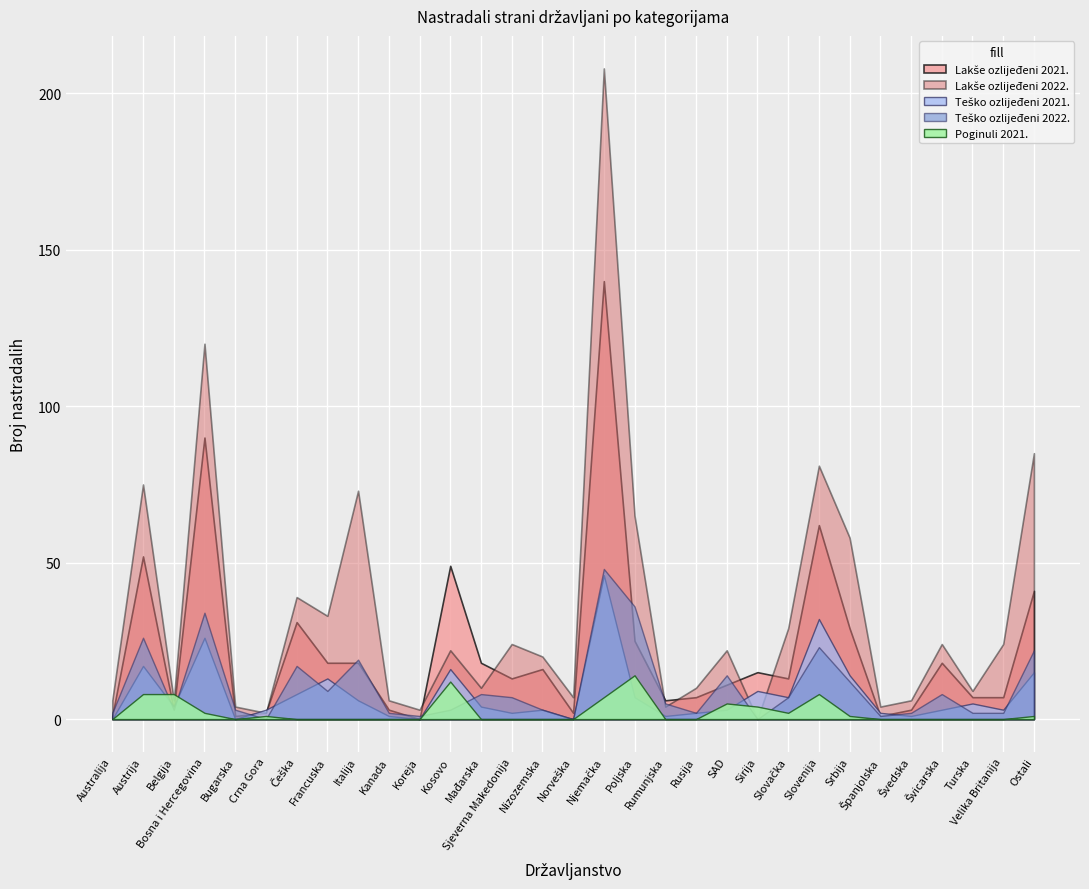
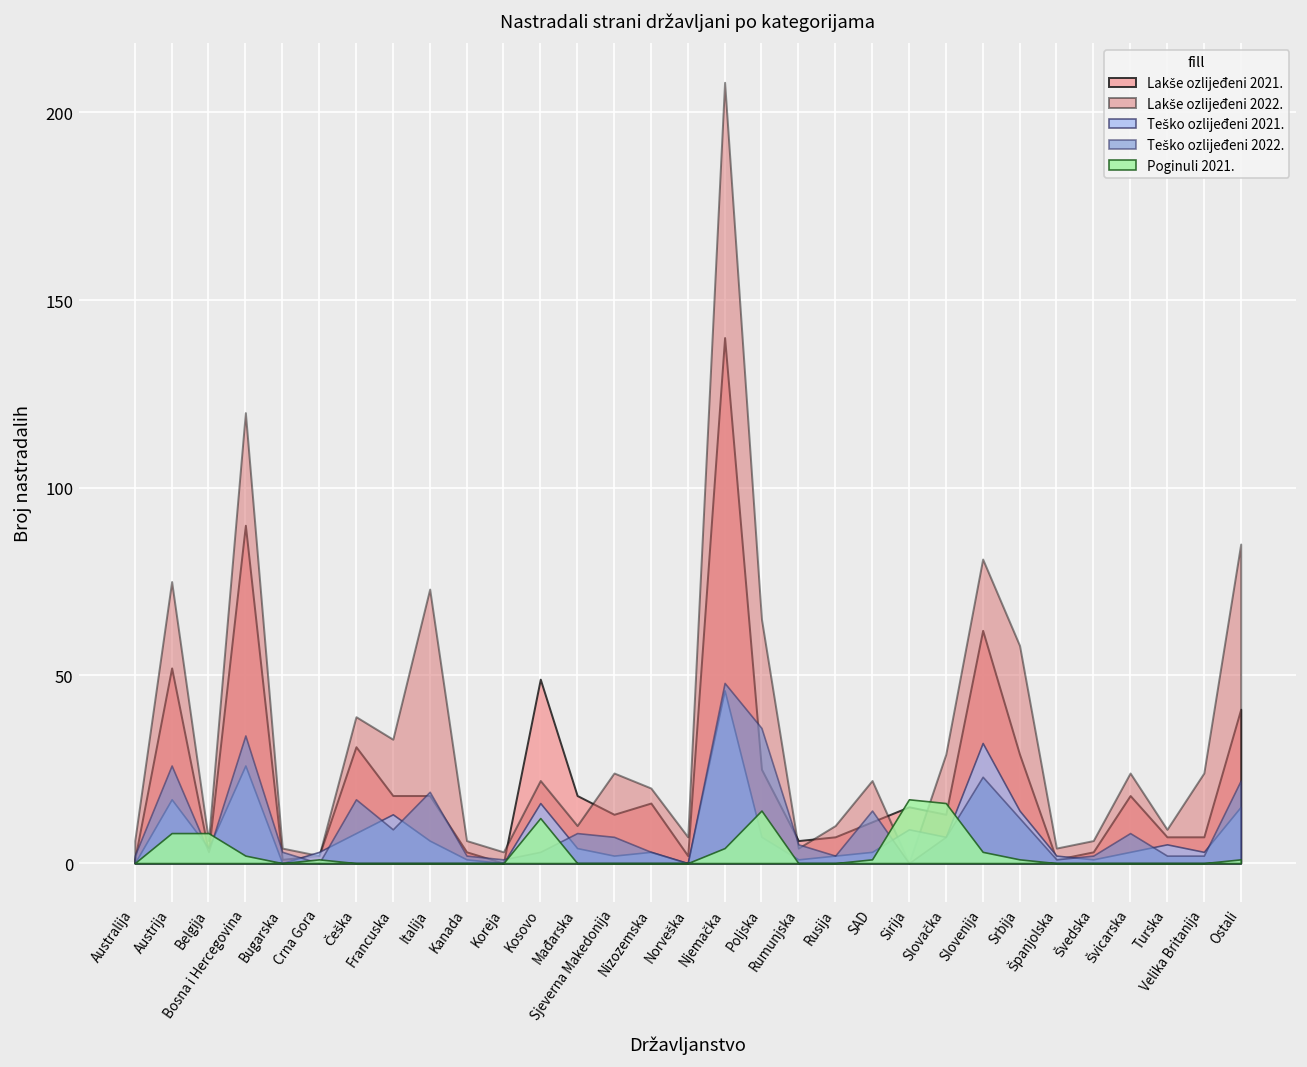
  {
    "Poginuli 2021.": {
      "Austrija": 8,
      "Belgija": 8,
      "Bosna i Hercegovina": 2,
      "Crna Gora": 1,
      "Češka": 0,
      "Francuska": 0,
      "Italija": 0,
      "Kanada": 0,
      "Kosovo": 12,
      "Mađarska": 0,
      "Sjeverna Makedonija": 0,
      "Nizozemska": 0,
-     "Njemačka": 7,
+     "Njemačka": 4,
      "Poljska": 14,
      "Rumunjska": 0,
      "Rusija": 0,
-     "SAD": 5,
-     "Sirija": 4,
-     "Slovačka": 2,
-     "Slovenija": 8,
+     "SAD": 1,
+     "Sirija": 17,
+     "Slovačka": 16,
+     "Slovenija": 3,
      "Srbija": 1,
      "Španjolska": 0,
      "Švedska": 0,
      "Švicarska": 0,
      "Turska": 0,
      "Velika Britanija": 0,
      "Ostali": 1
    }
  }
